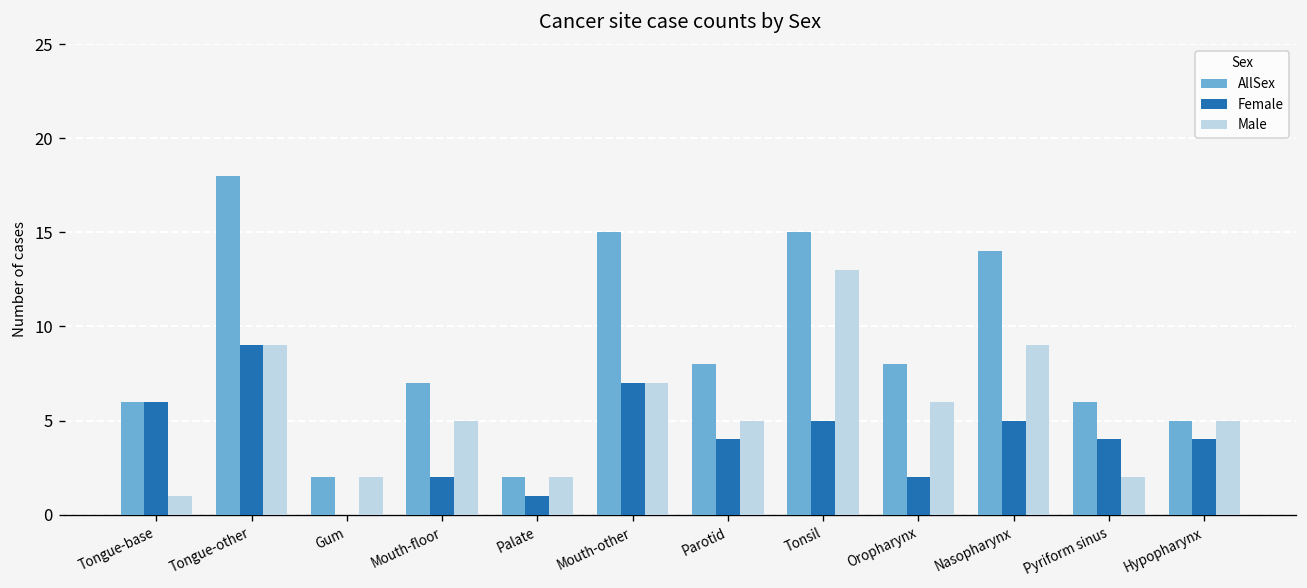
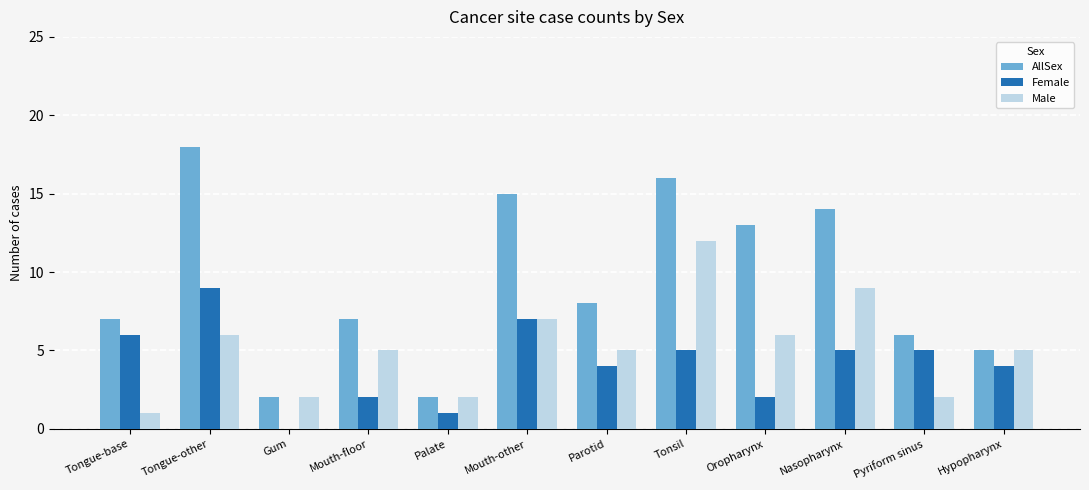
  {
    "AllSex": {
-     "Tongue-base": 6,
+     "Tongue-base": 7,
      "Tongue-other": 18,
      "Gum": 2,
      "Mouth-floor": 7,
      "Palate": 2,
      "Mouth-other": 15,
      "Parotid": 8,
-     "Tonsil": 15,
-     "Oropharynx": 8,
+     "Tonsil": 16,
+     "Oropharynx": 13,
      "Nasopharynx": 14,
      "Pyriform sinus": 6,
      "Hypopharynx": 5
    },
    "Female": {
      "Tongue-base": 6,
      "Tongue-other": 9,
      "Gum": 0,
      "Mouth-floor": 2,
      "Palate": 1,
      "Mouth-other": 7,
      "Parotid": 4,
      "Tonsil": 5,
      "Oropharynx": 2,
      "Nasopharynx": 5,
-     "Pyriform sinus": 4,
+     "Pyriform sinus": 5,
      "Hypopharynx": 4
    },
    "Male": {
      "Tongue-base": 1,
-     "Tongue-other": 9,
+     "Tongue-other": 6,
      "Gum": 2,
      "Mouth-floor": 5,
      "Palate": 2,
      "Mouth-other": 7,
      "Parotid": 5,
-     "Tonsil": 13,
+     "Tonsil": 12,
      "Oropharynx": 6,
      "Nasopharynx": 9,
      "Pyriform sinus": 2,
      "Hypopharynx": 5
    }
  }
